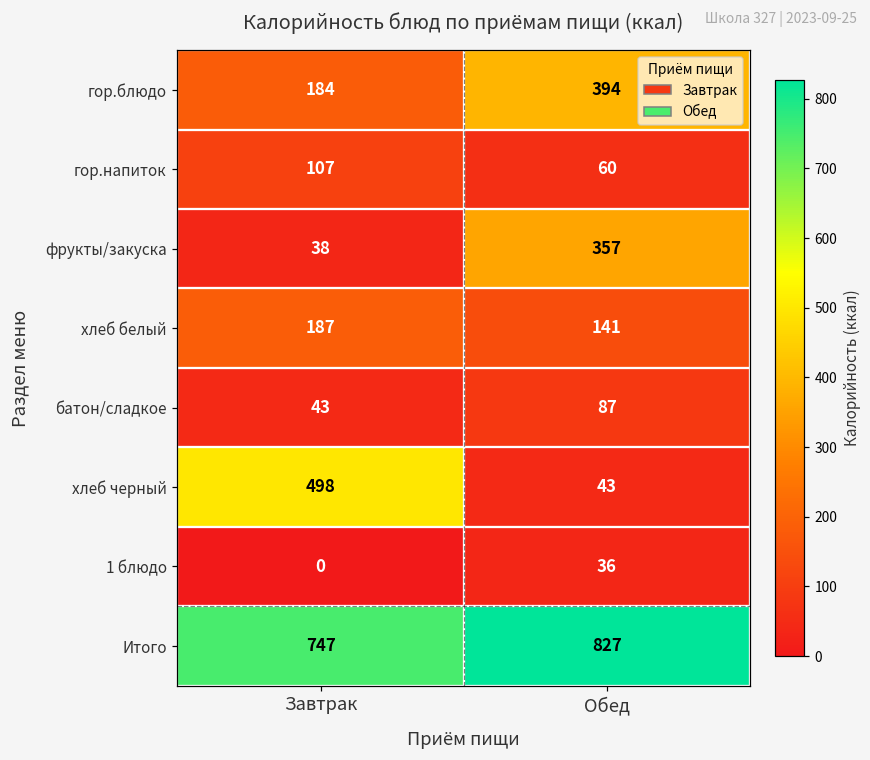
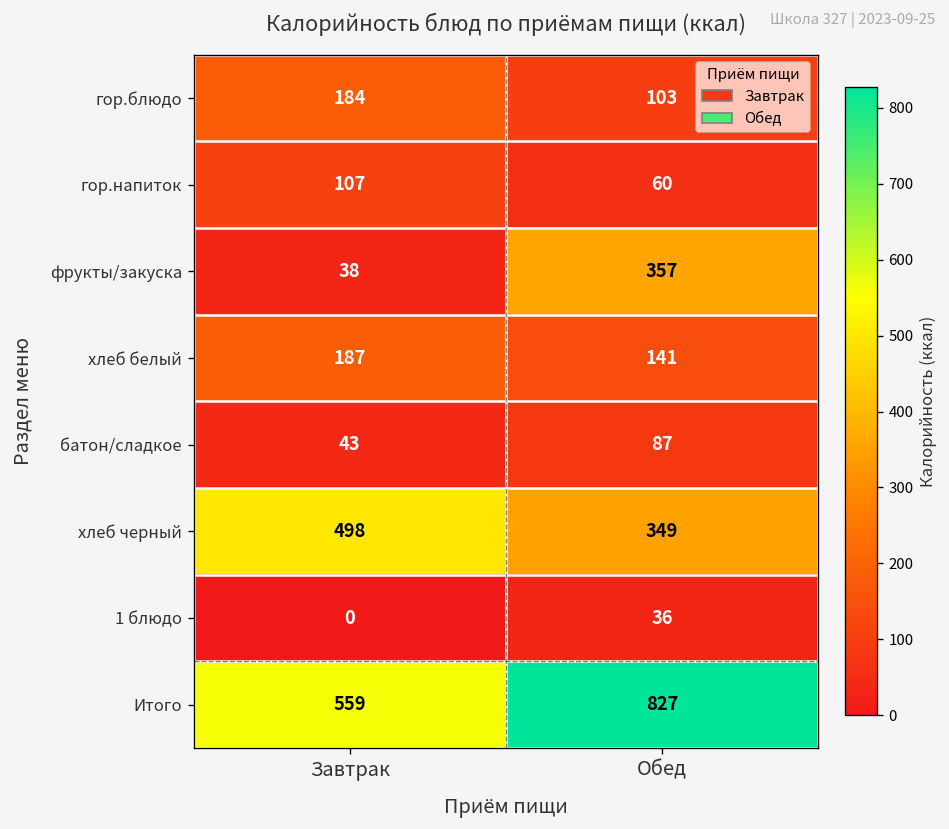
  {
    "гор.блюдо": {
      "Завтрак": 184,
-     "Обед": 394
+     "Обед": 103
    },
    "гор.напиток": {
      "Завтрак": 107,
      "Обед": 60
    },
    "фрукты/закуска": {
      "Завтрак": 38,
      "Обед": 357
    },
    "хлеб белый": {
      "Завтрак": 187,
      "Обед": 141
    },
    "батон/сладкое": {
      "Завтрак": 43,
      "Обед": 87
    },
    "хлеб черный": {
      "Завтрак": 498,
-     "Обед": 43
+     "Обед": 349
    },
    "1 блюдо": {
      "Завтрак": 0,
      "Обед": 36
    },
    "Итого": {
-     "Завтрак": 747,
+     "Завтрак": 559,
      "Обед": 827
    }
  }
